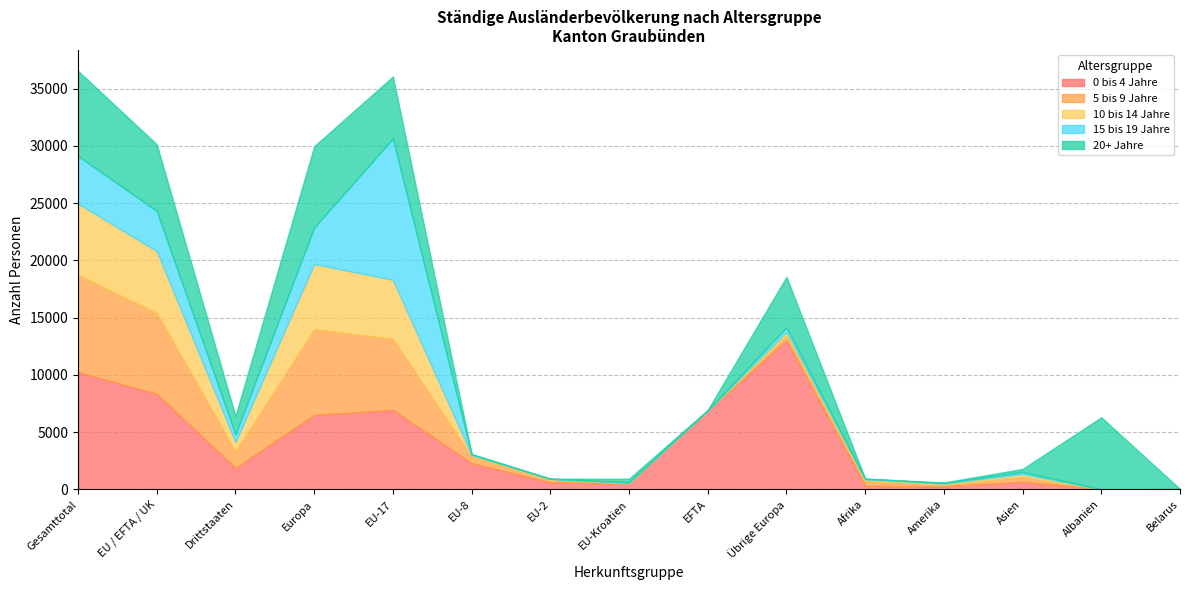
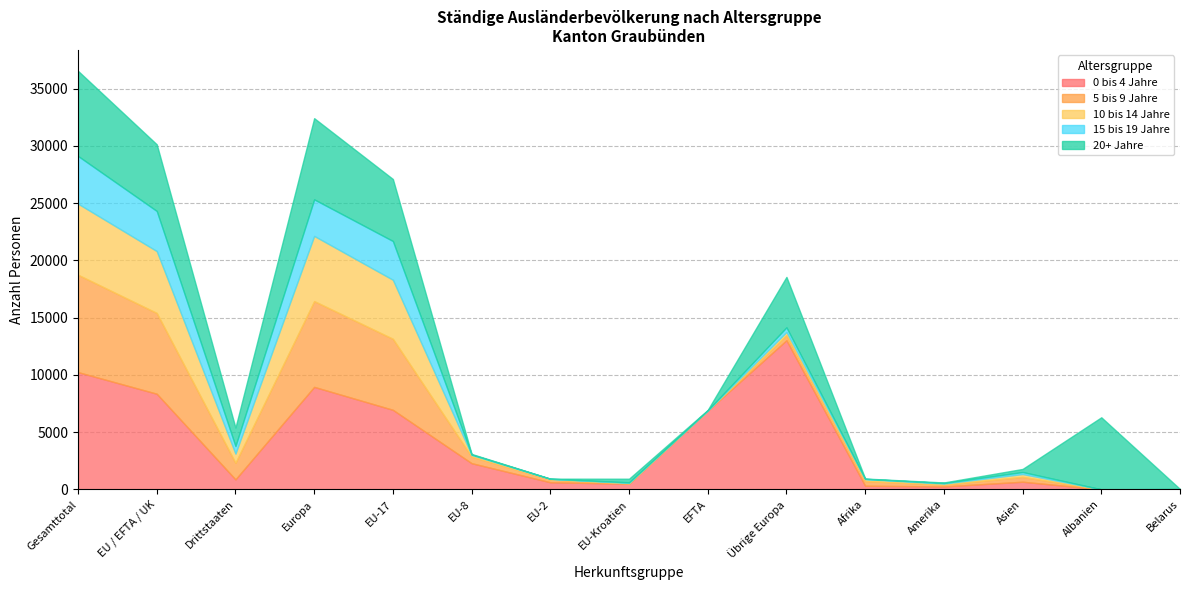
  {
    "0 bis 4 Jahre": {
      "Gesamttotal": 10200,
      "EU / EFTA / UK": 8400,
-     "Drittstaaten": 1900,
-     "Europa": 6500,
+     "Drittstaaten": 900,
+     "Europa": 9000,
      "EU-17": 7000,
      "EU-8": 2300,
      "EU-2": 600,
      "Übrige Europa": 13000,
      "Afrika": 300,
      "Asien": 700
    },
    "15 bis 19 Jahre": {
      "Gesamttotal": 4200,
      "EU / EFTA / UK": 3500,
      "Drittstaaten": 700,
      "Europa": 3200,
-     "EU-17": 12300,
+     "EU-17": 3400,
      "Übrige Europa": 400
    },
    "20+ Jahre": {
      "Gesamttotal": 7400,
      "EU / EFTA / UK": 5800,
      "Drittstaaten": 1600,
      "Europa": 7100,
      "EU-17": 5400,
      "EU-Kroatien": 300,
      "Übrige Europa": 4400,
      "Asien": 300,
      "Albanien": 6300
    }
  }
